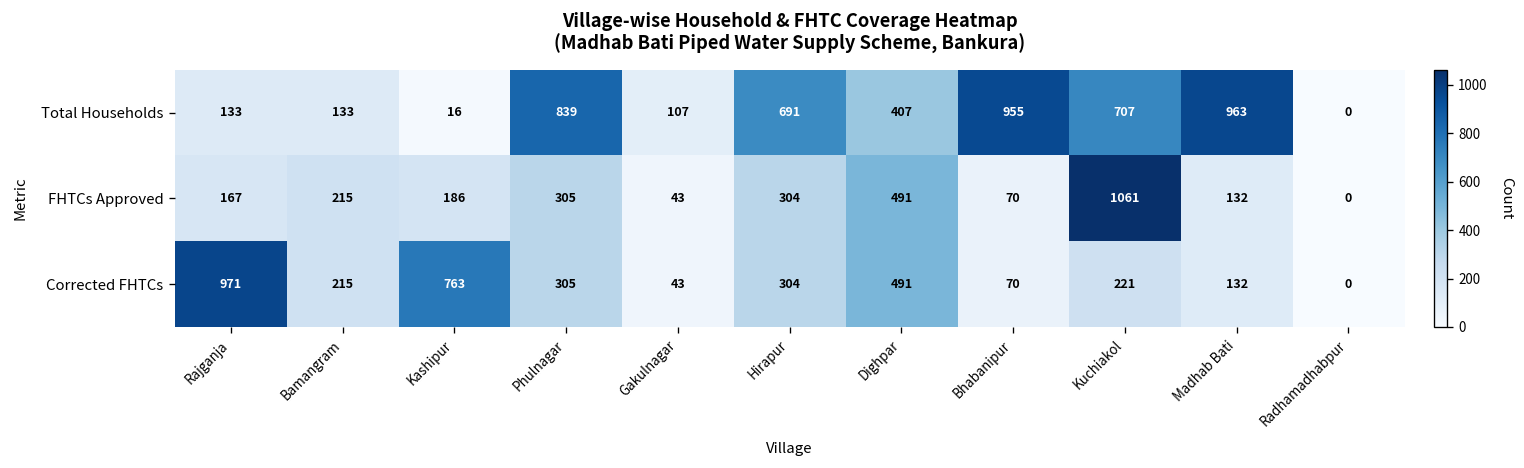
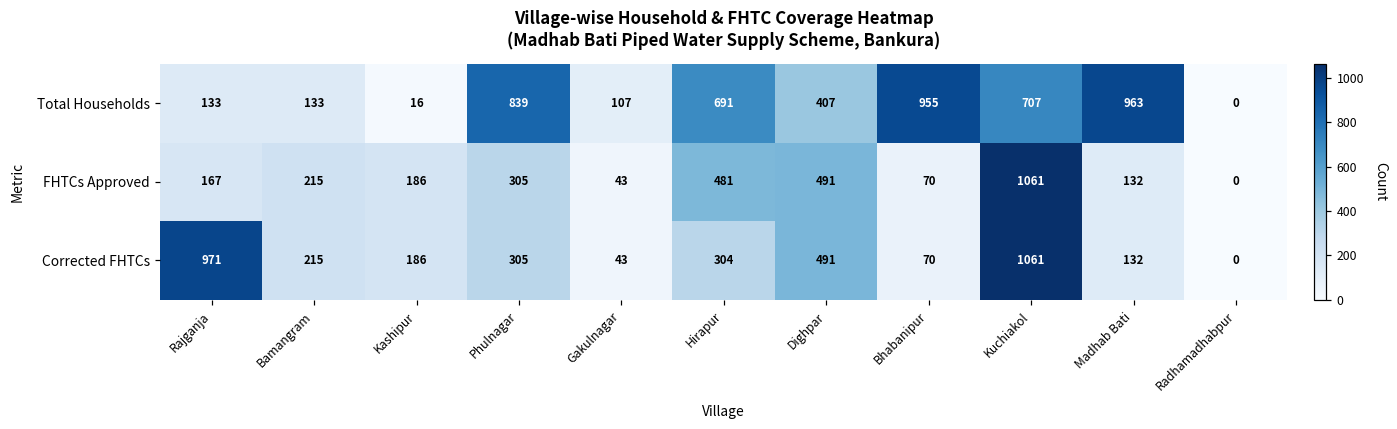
  {
    "Total Households": {
      "Rajganja": 133,
      "Bamangram": 133,
      "Kashipur": 16,
      "Phulnagar": 839,
      "Gakulnagar": 107,
      "Hirapur": 691,
      "Dighpar": 407,
      "Bhabanipur": 955,
      "Kuchiakol": 707,
      "Madhab Bati": 963,
      "Radhamadhabpur": 0
    },
    "FHTCs Approved": {
      "Rajganja": 167,
      "Bamangram": 215,
      "Kashipur": 186,
      "Phulnagar": 305,
      "Gakulnagar": 43,
-     "Hirapur": 304,
+     "Hirapur": 481,
      "Dighpar": 491,
      "Bhabanipur": 70,
      "Kuchiakol": 1061,
      "Madhab Bati": 132,
      "Radhamadhabpur": 0
    },
    "Corrected FHTCs": {
      "Rajganja": 971,
      "Bamangram": 215,
-     "Kashipur": 763,
+     "Kashipur": 186,
      "Phulnagar": 305,
      "Gakulnagar": 43,
      "Hirapur": 304,
      "Dighpar": 491,
      "Bhabanipur": 70,
-     "Kuchiakol": 221,
+     "Kuchiakol": 1061,
      "Madhab Bati": 132,
      "Radhamadhabpur": 0
    }
  }
